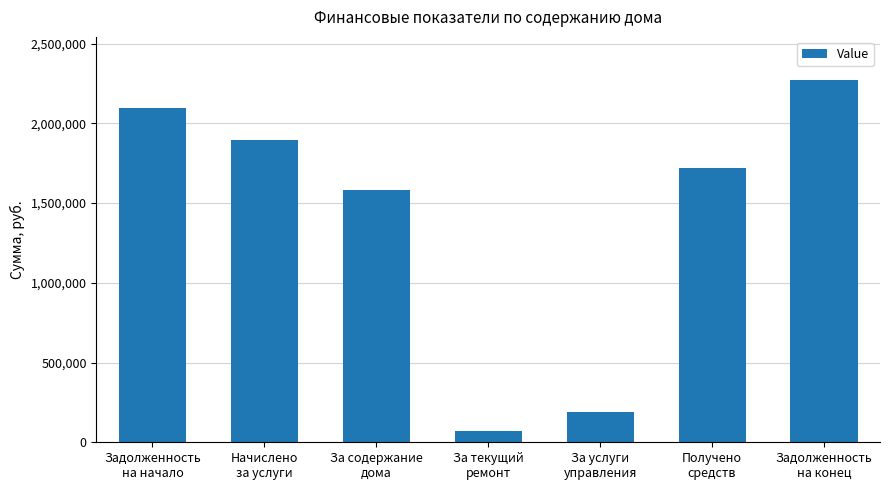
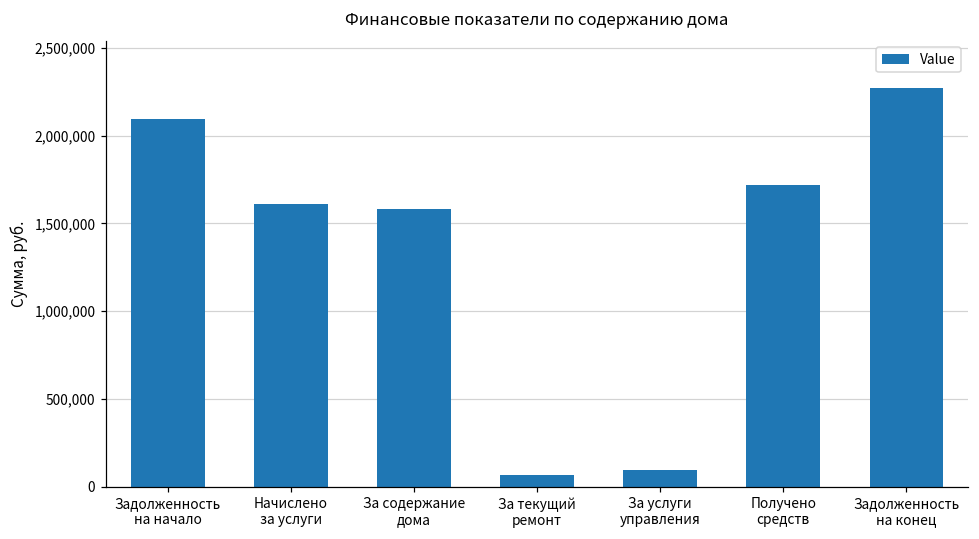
  {
    "Задолженность на начало": "2,090,000",
-   "Начислено за услуги": "1,890,000",
+   "Начислено за услуги": "1,610,000",
    "За содержание дома": "1,580,000",
    "За текущий ремонт": "70,000",
-   "За услуги управления": "190,000",
+   "За услуги управления": "100,000",
    "Получено средств": "1,720,000",
    "Задолженность на конец": "2,270,000"
  }
